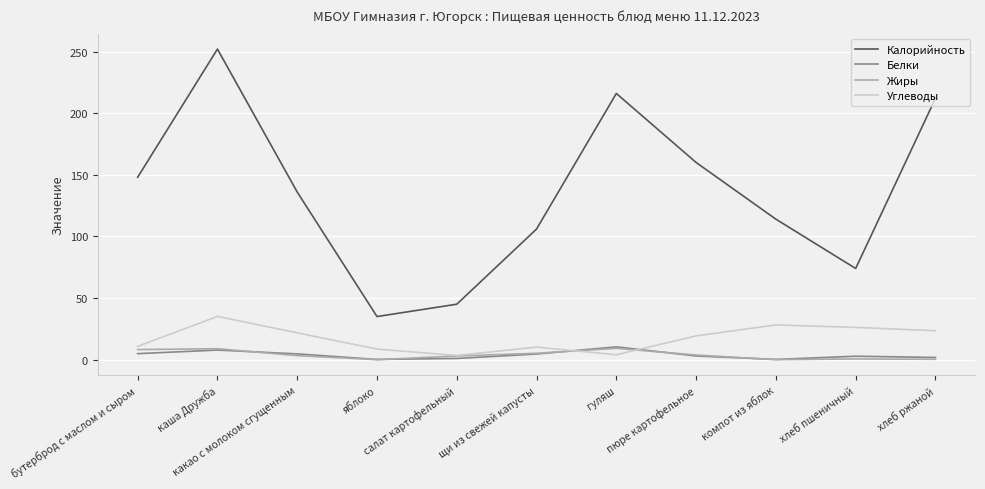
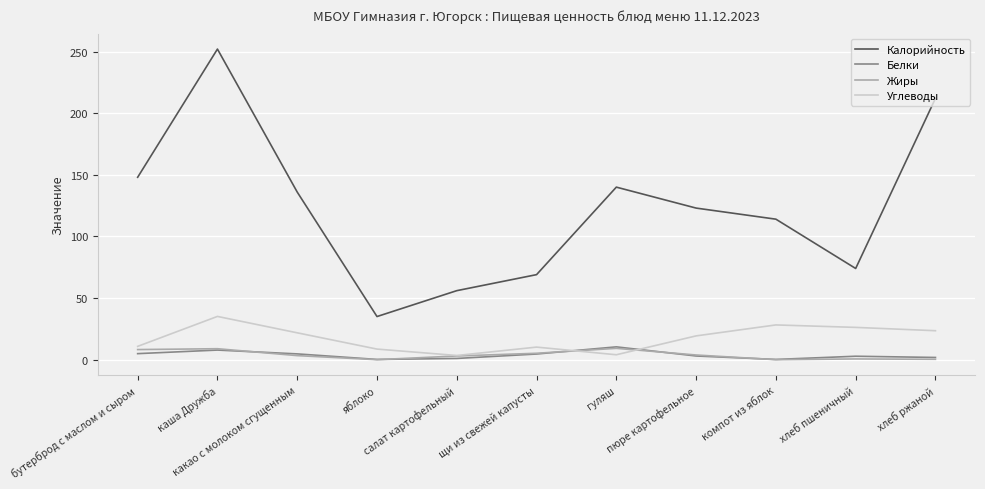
  {
    "Калорийность": {
      "бутерброд с маслом и сыром": 148,
      "каша Дружба": 252,
      "какао с молоком сгущенным": 136,
      "яблоко": 35,
-     "салат картофельный": 45,
-     "щи из свежей капусты": 106,
-     "гуляш": 216,
-     "пюре картофельное": 160,
+     "салат картофельный": 56,
+     "щи из свежей капусты": 69,
+     "гуляш": 140,
+     "пюре картофельное": 123,
      "компот из яблок": 114,
      "хлеб пшеничный": 74
    }
  }
